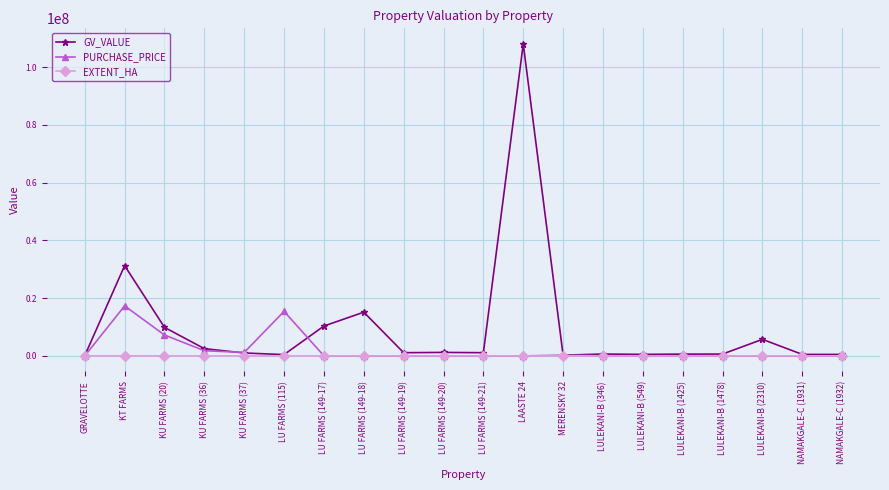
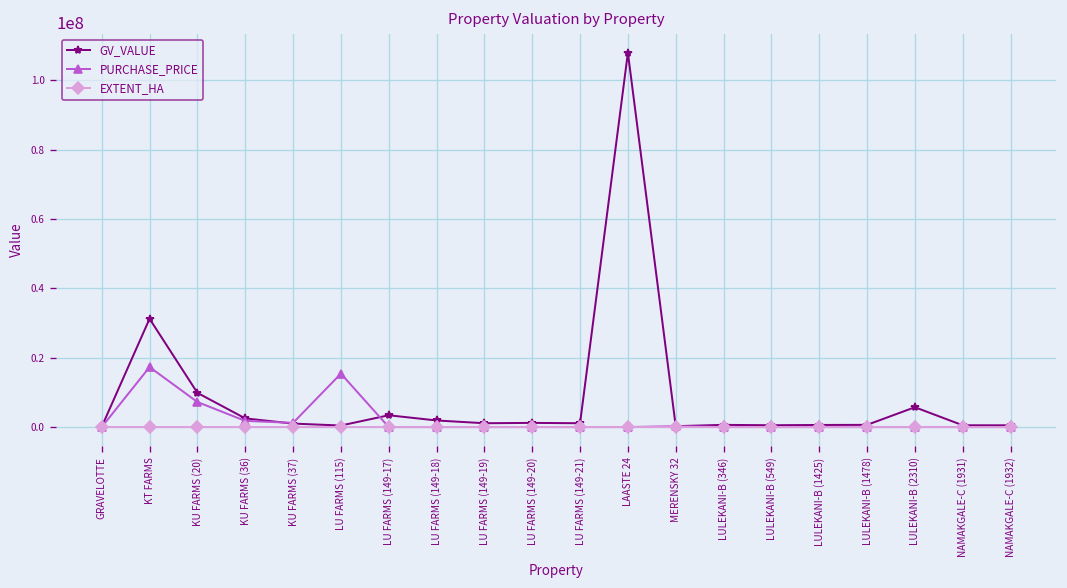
  {
    "GV_VALUE": {
      "KT FARMS": 31000000,
      "KU FARMS (20)": 10000000,
-     "LU FARMS (149-17)": 10000000,
-     "LU FARMS (149-18)": 15000000,
+     "LU FARMS (149-17)": 3000000,
+     "LU FARMS (149-18)": 2000000,
      "LU FARMS (149-19)": 1000000,
      "LU FARMS (149-20)": 1000000,
      "LU FARMS (149-21)": 1000000,
      "LAASTE 24": 108000000,
      "LULEKANI-B (2310)": 6000000
    },
    "PURCHASE_PRICE": {
      "KT FARMS": 17000000,
      "KU FARMS (20)": 7000000,
      "LU FARMS (115)": 15000000
    },
    "EXTENT_HA": {
      "KT FARMS": 0,
      "KU FARMS (20)": 0,
      "KU FARMS (36)": 0,
      "KU FARMS (37)": 0
    }
  }
